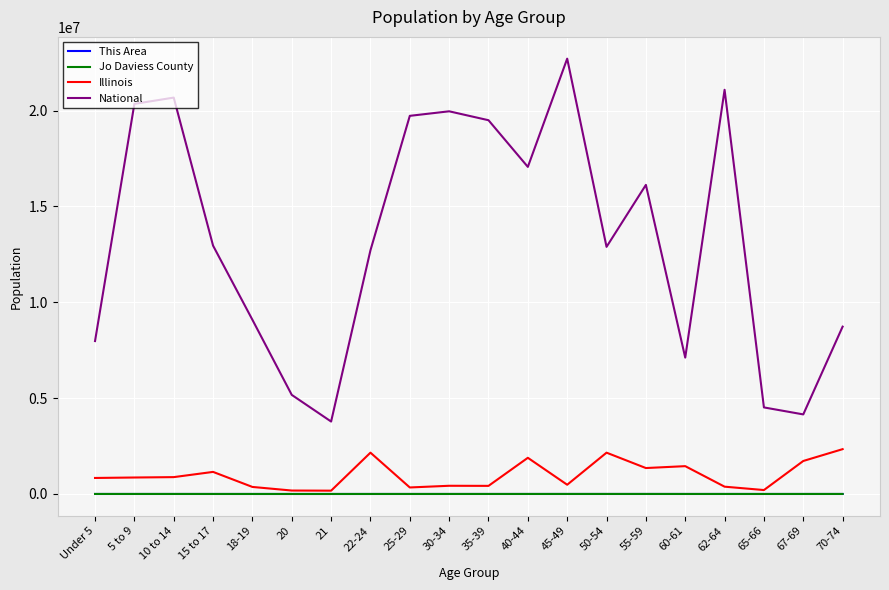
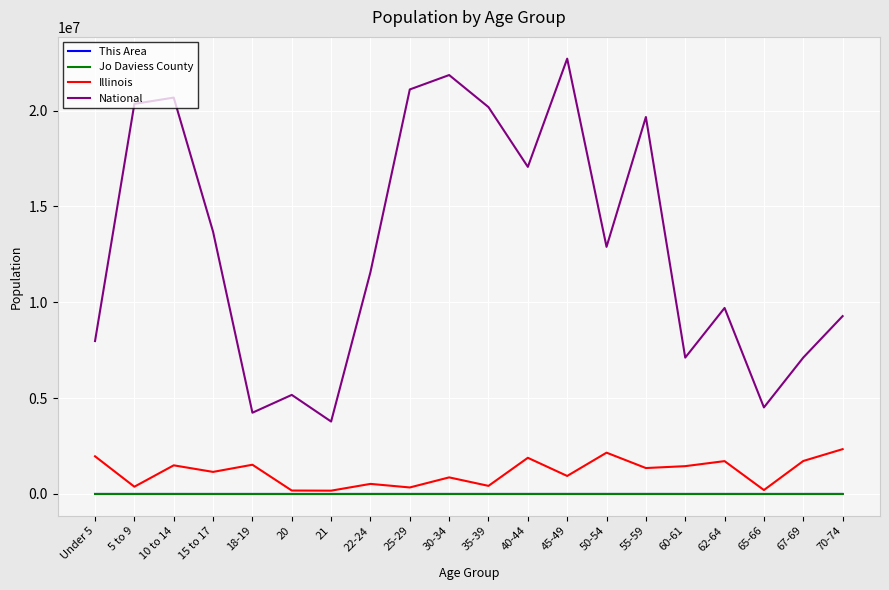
  {
    "Jo Daviess County": {
      "Under 5": 0,
      "5 to 9": 0,
      "10 to 14": 0,
      "15 to 17": 0,
      "18-19": 0,
      "20": 0,
      "21": 0,
      "22-24": 0,
      "25-29": 0,
      "30-34": 0,
      "35-39": 0,
      "40-44": 0,
      "45-49": 0,
      "50-54": 0,
      "55-59": 0,
      "60-61": 0,
      "62-64": 0,
      "65-66": 0,
      "67-69": 0,
      "70-74": 0
    },
    "Illinois": {
-     "Under 5": 800000,
-     "5 to 9": 900000,
-     "10 to 14": 900000,
+     "Under 5": 2000000,
+     "5 to 9": 400000,
+     "10 to 14": 1500000,
      "15 to 17": 1200000,
-     "18-19": 400000,
+     "18-19": 1500000,
      "20": 200000,
      "21": 200000,
-     "22-24": 2200000,
+     "22-24": 500000,
      "25-29": 300000,
-     "30-34": 400000,
+     "30-34": 900000,
      "35-39": 400000,
      "40-44": 1900000,
-     "45-49": 500000,
+     "45-49": 900000,
      "50-54": 2200000,
      "55-59": 1400000,
      "60-61": 1500000,
-     "62-64": 400000,
+     "62-64": 1700000,
      "65-66": 200000,
      "67-69": 1700000,
      "70-74": 2300000
    },
    "National": {
      "Under 5": 8000000,
-     "15 to 17": 13000000,
-     "18-19": 9100000,
+     "15 to 17": 13700000,
+     "18-19": 4200000,
      "20": 5200000,
      "21": 3800000,
-     "22-24": 12700000,
-     "25-29": 19700000,
-     "30-34": 20000000,
-     "35-39": 19500000,
+     "22-24": 11600000,
+     "25-29": 21100000,
+     "30-34": 21900000,
+     "35-39": 20200000,
      "40-44": 17100000,
      "45-49": 22700000,
      "50-54": 12900000,
-     "55-59": 16100000,
+     "55-59": 19700000,
      "60-61": 7100000,
-     "62-64": 21100000,
+     "62-64": 9700000,
      "65-66": 4500000,
-     "67-69": 4200000,
-     "70-74": 8700000
+     "67-69": 7100000,
+     "70-74": 9300000
    }
  }
